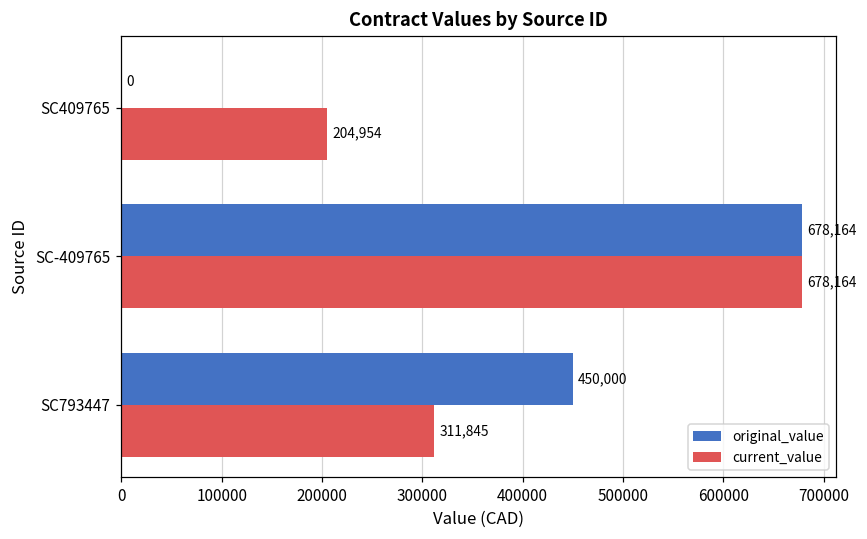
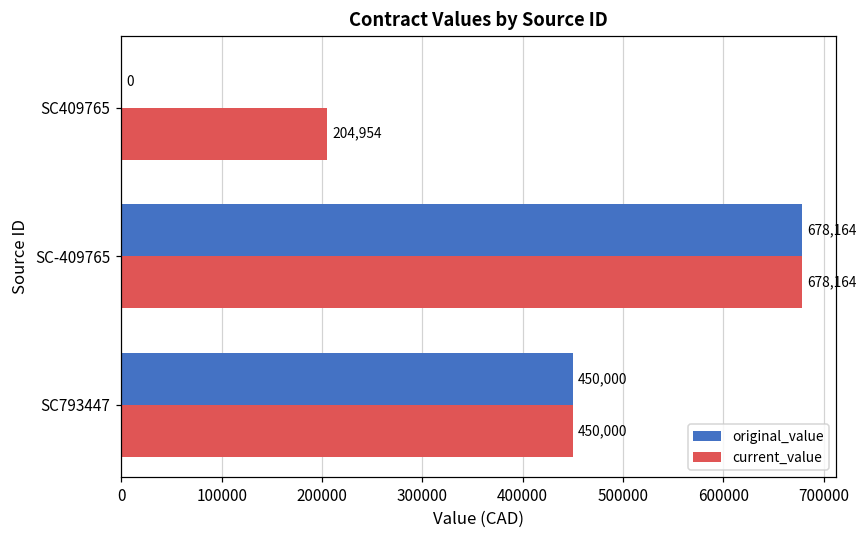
  {
    "original_value": {
      "SC409765": "0",
      "SC-409765": "678,164",
      "SC793447": "450,000"
    },
    "current_value": {
      "SC409765": "204,954",
      "SC-409765": "678,164",
-     "SC793447": "311,845"
+     "SC793447": "450,000"
    }
  }
